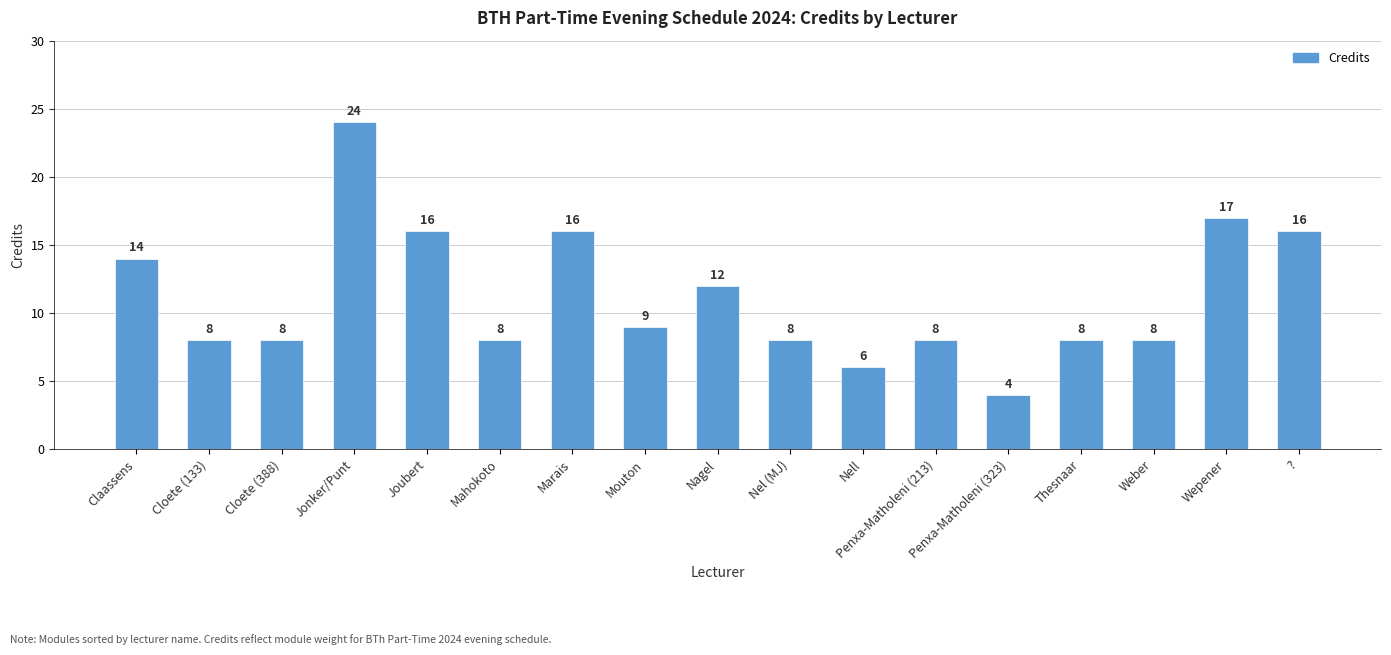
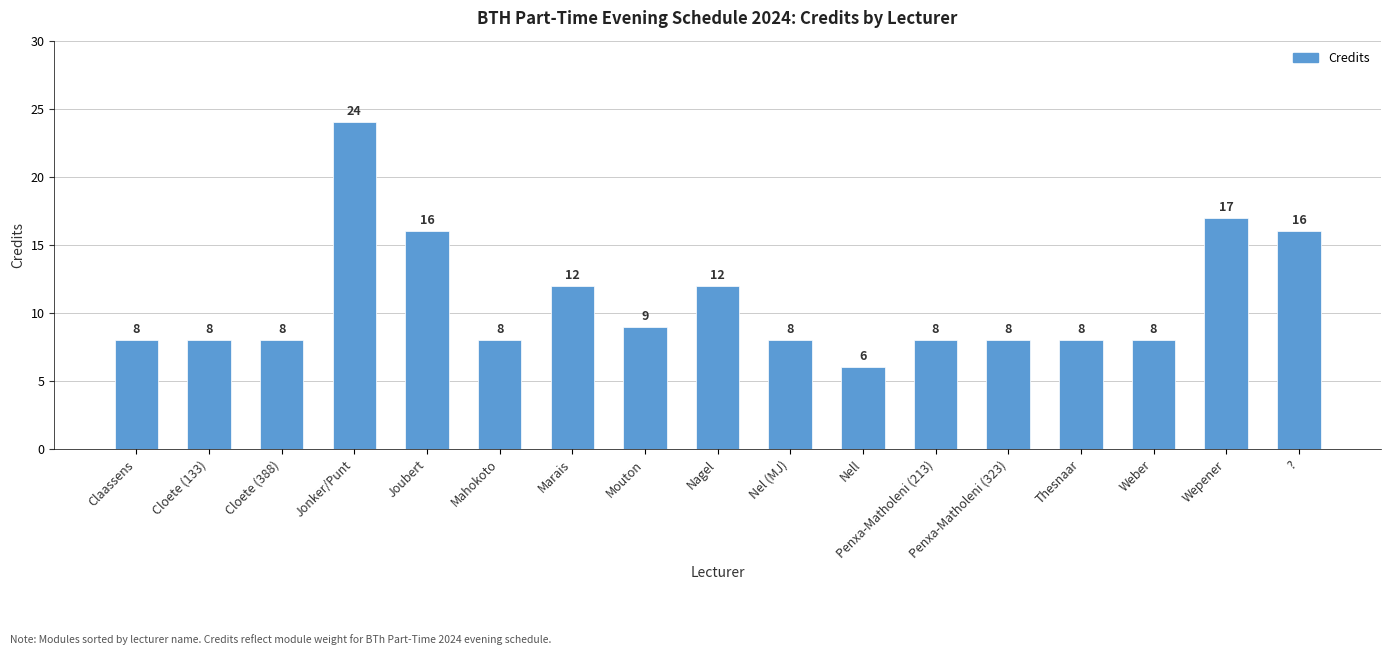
  {
-   "Claassens": 14,
+   "Claassens": 8,
    "Cloete (133)": 8,
    "Cloete (388)": 8,
    "Jonker/Punt": 24,
    "Joubert": 16,
    "Mahokoto": 8,
-   "Marais": 16,
+   "Marais": 12,
    "Mouton": 9,
    "Nagel": 12,
    "Nel (MJ)": 8,
    "Nell": 6,
    "Penxa-Matholeni (213)": 8,
-   "Penxa-Matholeni (323)": 4,
+   "Penxa-Matholeni (323)": 8,
    "Thesnaar": 8,
    "Weber": 8,
    "Wepener": 17,
    "?": 16
  }
